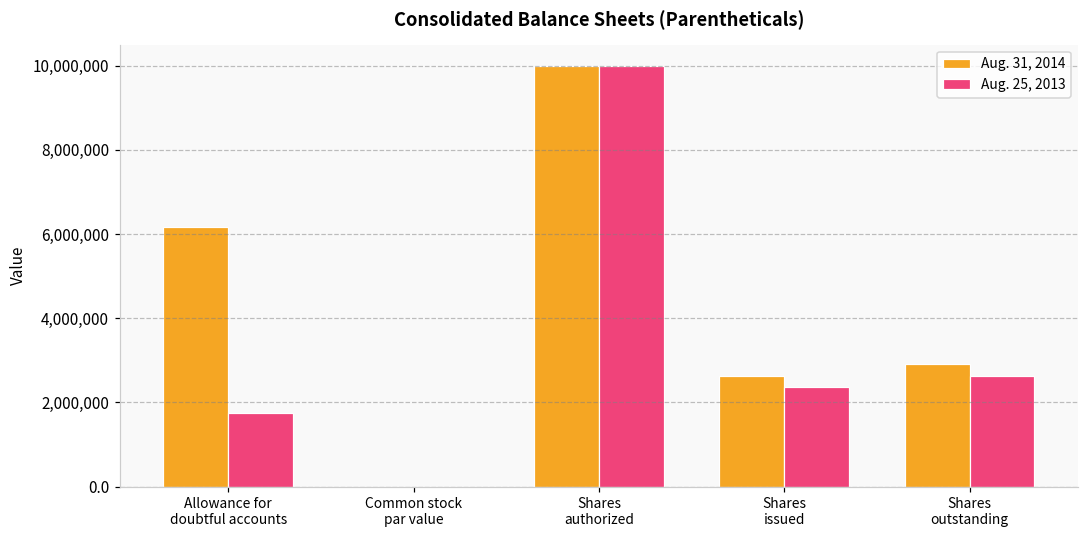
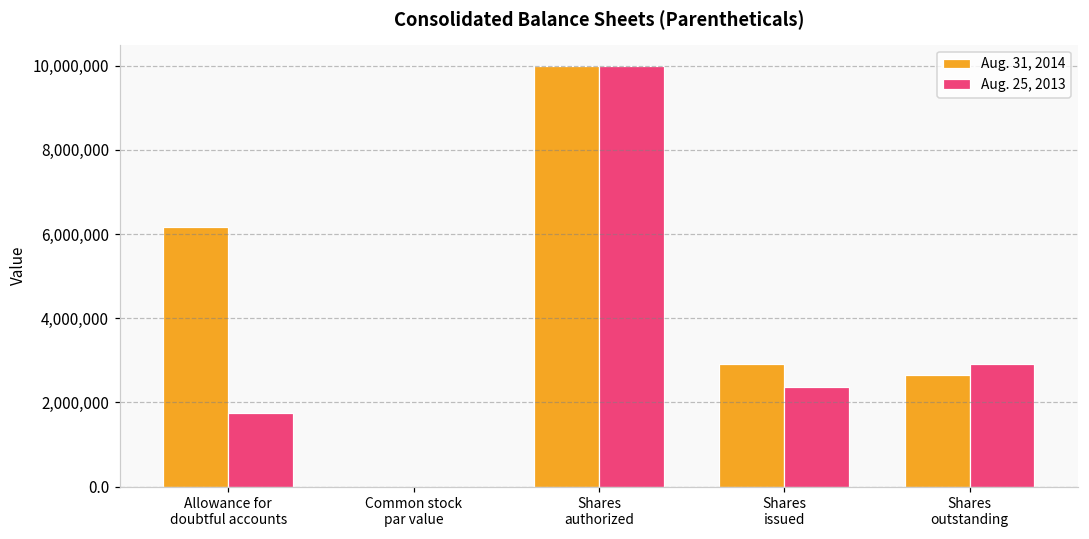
  {
    "Aug. 31, 2014": {
      "Allowance for doubtful accounts": "6,200,000",
      "Shares authorized": "10,000,000",
-     "Shares issued": "2,600,000",
-     "Shares outstanding": "2,900,000"
+     "Shares issued": "2,900,000",
+     "Shares outstanding": "2,700,000"
    },
    "Aug. 25, 2013": {
      "Allowance for doubtful accounts": "1,800,000",
      "Shares authorized": "10,000,000",
      "Shares issued": "2,400,000",
-     "Shares outstanding": "2,600,000"
+     "Shares outstanding": "2,900,000"
    }
  }
